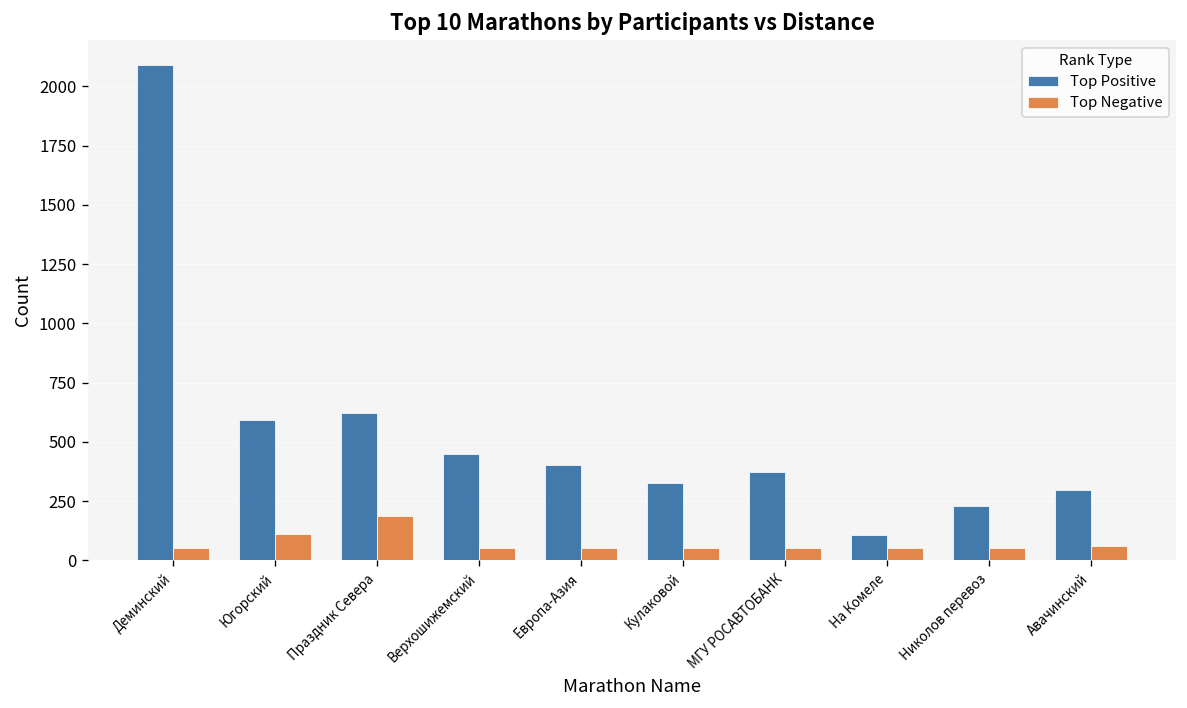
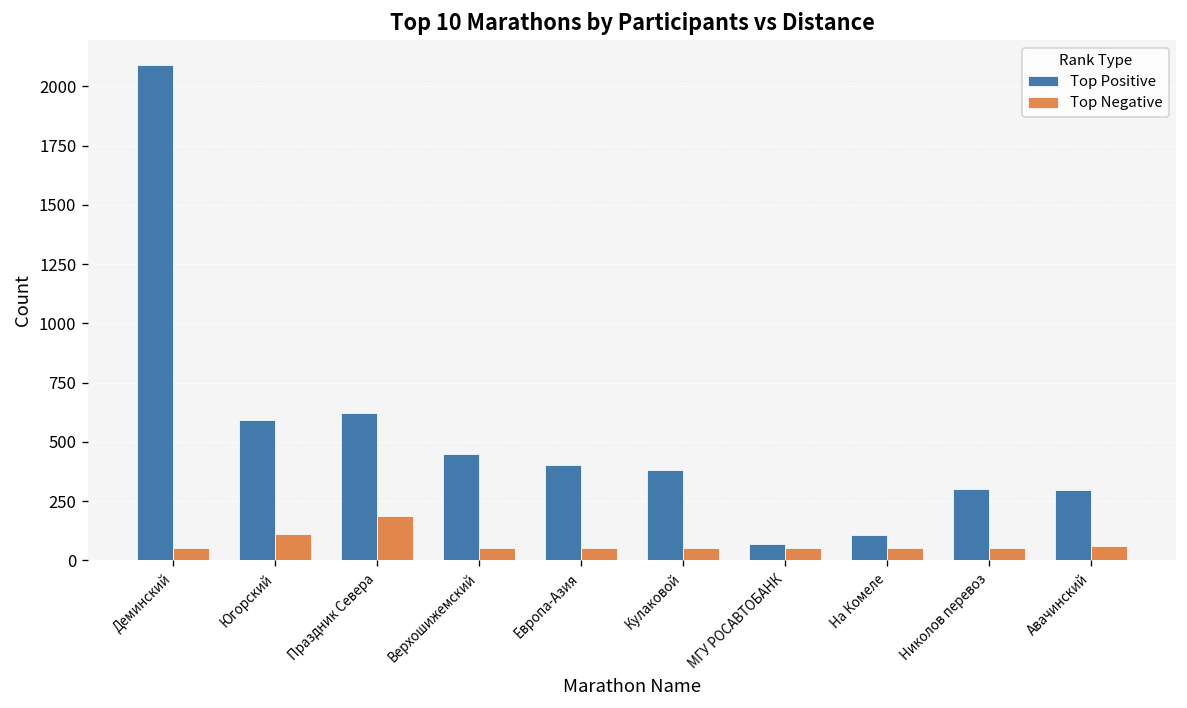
  {
    "Top Positive": {
      "Деминский": 2090,
      "Югорский": 590,
      "Праздник Севера": 620,
      "Верхошижемский": 450,
      "Европа-Азия": 400,
-     "Кулаковой": 330,
-     "МГУ РОСАВТОБАНК": 370,
+     "Кулаковой": 380,
+     "МГУ РОСАВТОБАНК": 70,
      "На Комеле": 110,
-     "Николов перевоз": 230,
+     "Николов перевоз": 300,
      "Авачинский": 300
    },
    "Top Negative": {
      "Деминский": 50,
      "Югорский": 110,
      "Праздник Севера": 190,
      "Верхошижемский": 50,
      "Европа-Азия": 50,
      "Кулаковой": 50,
      "МГУ РОСАВТОБАНК": 50,
      "На Комеле": 50,
      "Николов перевоз": 50,
      "Авачинский": 60
    }
  }
